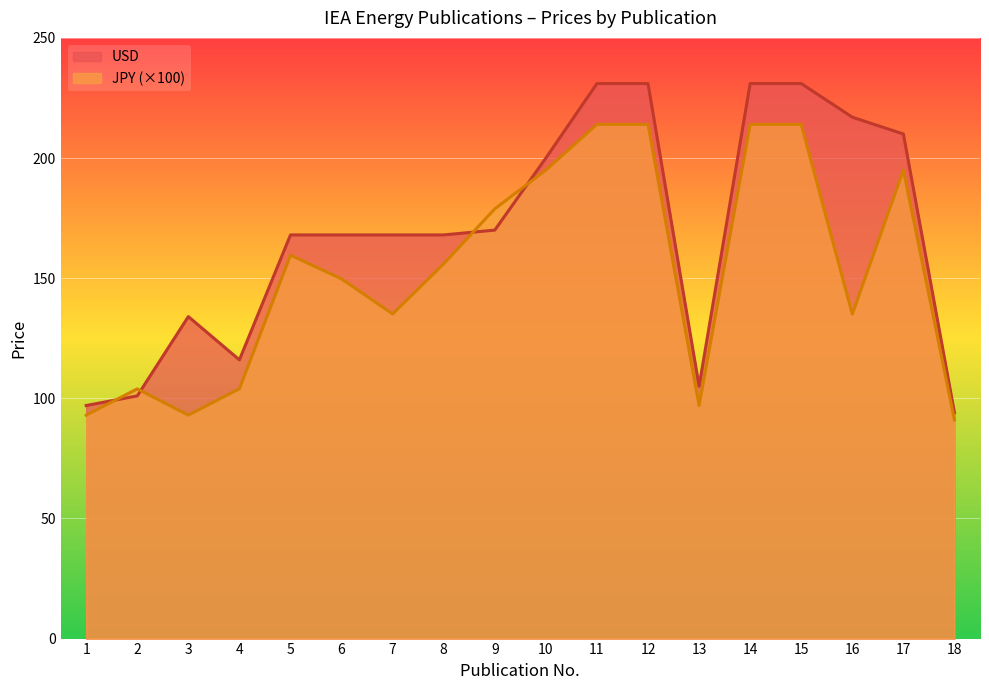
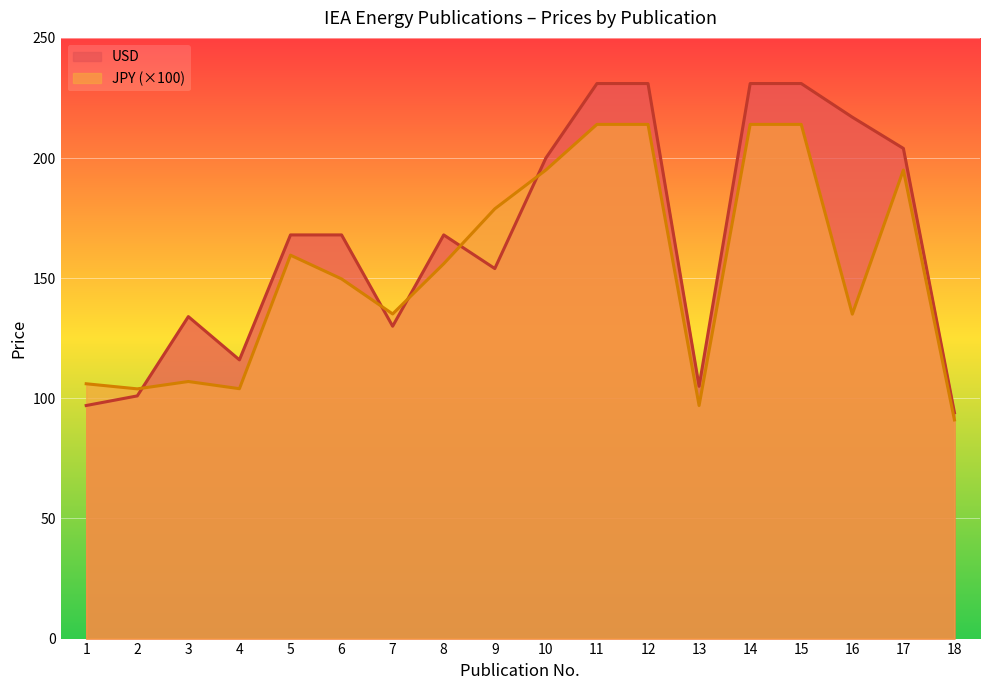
  {
    "USD": {
      "1": 97,
      "2": 101,
      "3": 134,
      "4": 116,
      "5": 168,
      "6": 168,
-     "7": 168,
+     "7": 130,
      "8": 168,
-     "9": 170,
+     "9": 154,
      "10": 200,
      "11": 231,
      "12": 231,
      "13": 105,
      "14": 231,
      "15": 231,
      "16": 217,
-     "17": 210,
+     "17": 204,
      "18": 94
    },
    "JPY (×100)": {
-     "1": 93,
+     "1": 106,
      "2": 104,
-     "3": 93,
+     "3": 107,
      "4": 104,
      "5": 160,
      "6": 150,
      "7": 135,
      "8": 156,
      "9": 179,
      "10": 195,
      "11": 214,
      "12": 214,
      "13": 97,
      "14": 214,
      "15": 214,
      "16": 135,
      "17": 195,
      "18": 91
    }
  }
